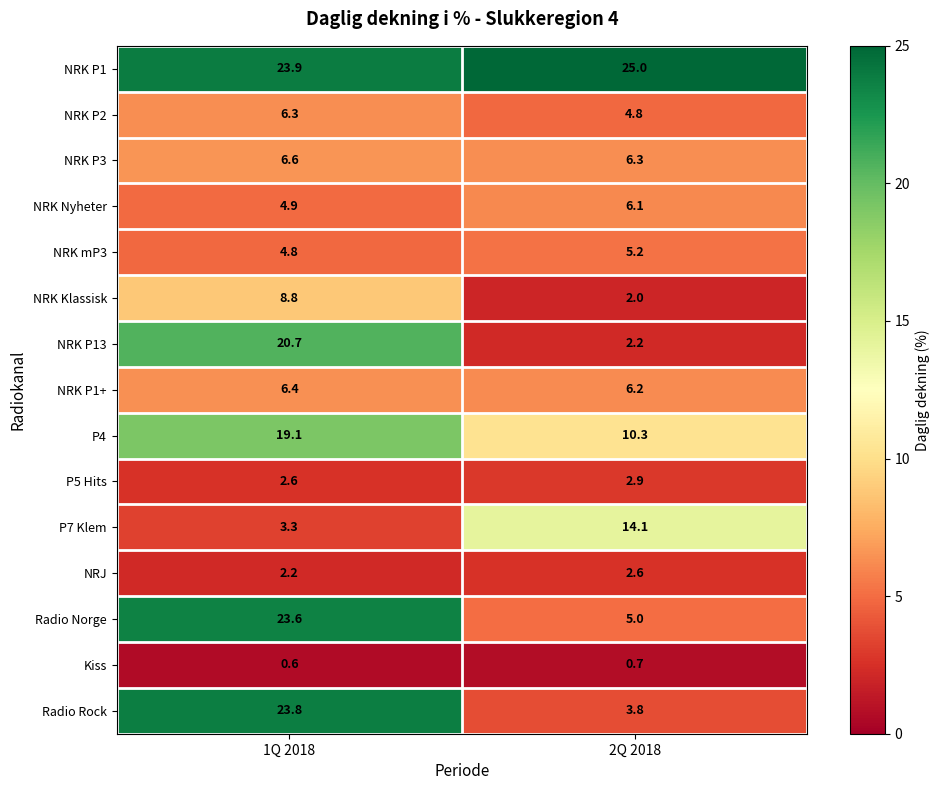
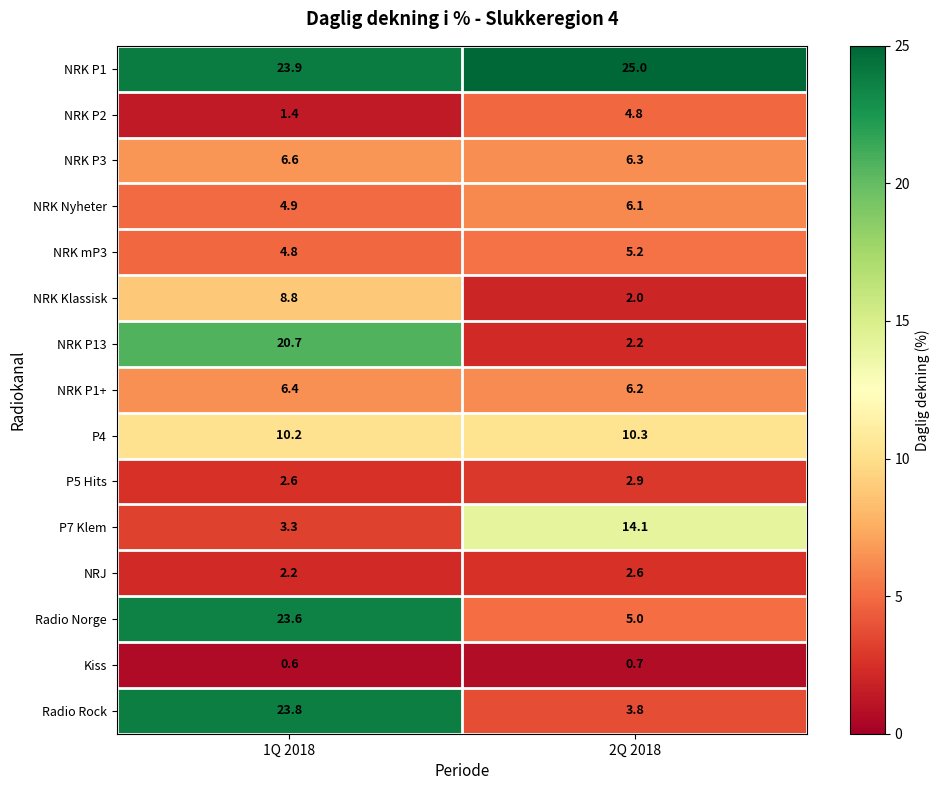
  {
    "NRK P1": {
      "1Q 2018": 23.9,
      "2Q 2018": 25.0
    },
    "NRK P2": {
-     "1Q 2018": 6.3,
+     "1Q 2018": 1.4,
      "2Q 2018": 4.8
    },
    "NRK P3": {
      "1Q 2018": 6.6,
      "2Q 2018": 6.3
    },
    "NRK Nyheter": {
      "1Q 2018": 4.9,
      "2Q 2018": 6.1
    },
    "NRK mP3": {
      "1Q 2018": 4.8,
      "2Q 2018": 5.2
    },
    "NRK Klassisk": {
      "1Q 2018": 8.8,
      "2Q 2018": 2.0
    },
    "NRK P13": {
      "1Q 2018": 20.7,
      "2Q 2018": 2.2
    },
    "NRK P1+": {
      "1Q 2018": 6.4,
      "2Q 2018": 6.2
    },
    "P4": {
-     "1Q 2018": 19.1,
+     "1Q 2018": 10.2,
      "2Q 2018": 10.3
    },
    "P5 Hits": {
      "1Q 2018": 2.6,
      "2Q 2018": 2.9
    },
    "P7 Klem": {
      "1Q 2018": 3.3,
      "2Q 2018": 14.1
    },
    "NRJ": {
      "1Q 2018": 2.2,
      "2Q 2018": 2.6
    },
    "Radio Norge": {
      "1Q 2018": 23.6,
      "2Q 2018": 5.0
    },
    "Kiss": {
      "1Q 2018": 0.6,
      "2Q 2018": 0.7
    },
    "Radio Rock": {
      "1Q 2018": 23.8,
      "2Q 2018": 3.8
    }
  }
